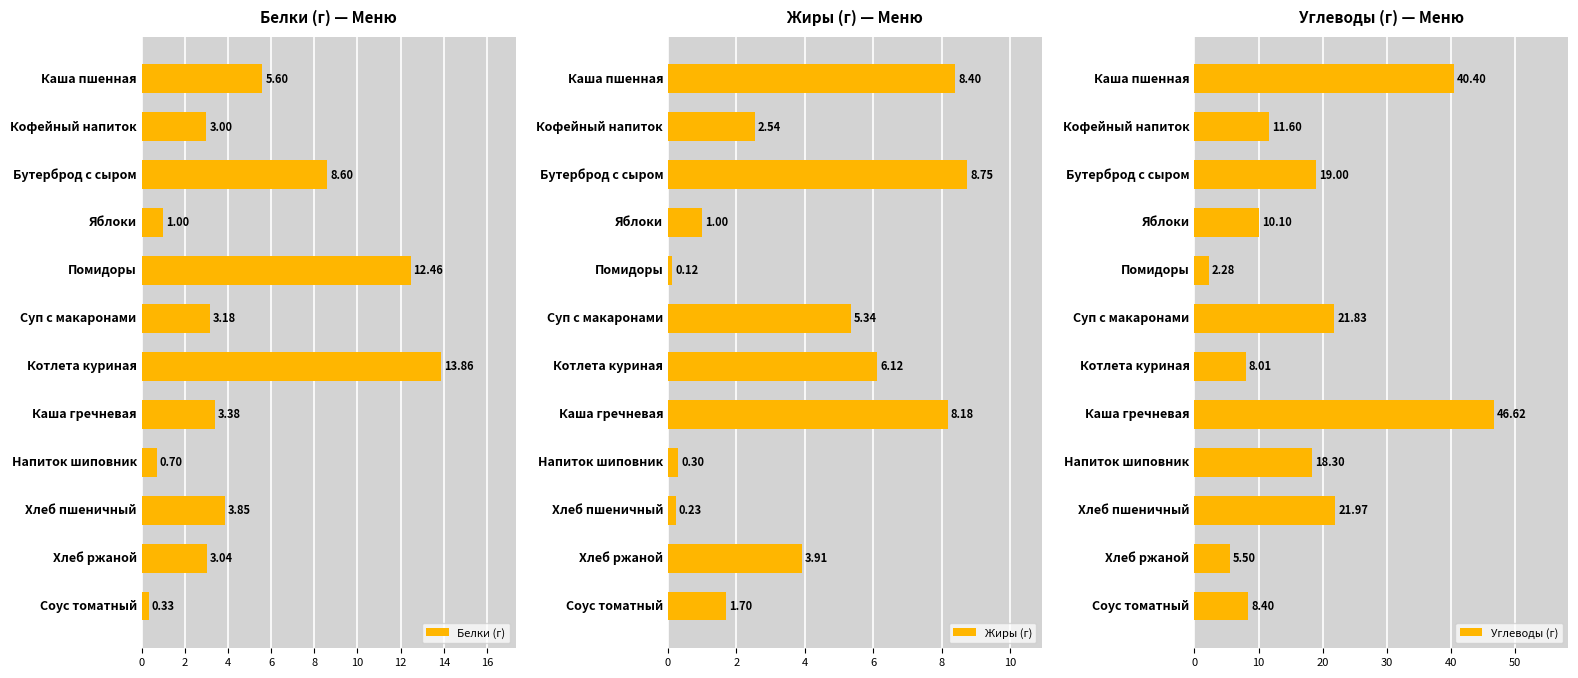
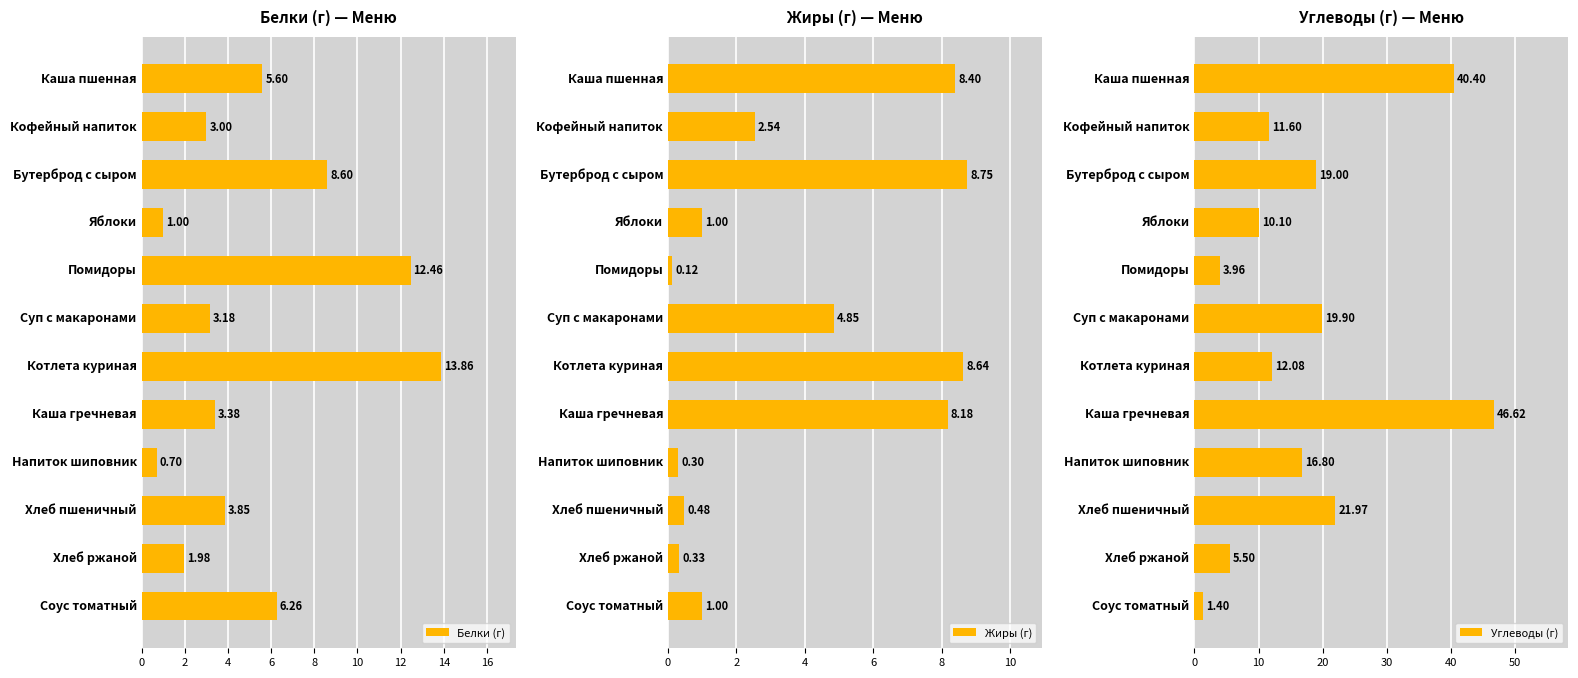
  {
    "Белки (г) — Меню": {
      "Каша пшенная": 5.60,
      "Кофейный напиток": 3.00,
      "Бутерброд с сыром": 8.60,
      "Яблоки": 1.00,
      "Помидоры": 12.46,
      "Суп с макаронами": 3.18,
      "Котлета куриная": 13.86,
      "Каша гречневая": 3.38,
      "Напиток шиповник": 0.70,
      "Хлеб пшеничный": 3.85,
-     "Хлеб ржаной": 3.04,
-     "Соус томатный": 0.33
+     "Хлеб ржаной": 1.98,
+     "Соус томатный": 6.26
    },
    "Жиры (г) — Меню": {
      "Каша пшенная": 8.40,
      "Кофейный напиток": 2.54,
      "Бутерброд с сыром": 8.75,
      "Яблоки": 1.00,
      "Помидоры": 0.12,
-     "Суп с макаронами": 5.34,
-     "Котлета куриная": 6.12,
+     "Суп с макаронами": 4.85,
+     "Котлета куриная": 8.64,
      "Каша гречневая": 8.18,
      "Напиток шиповник": 0.30,
-     "Хлеб пшеничный": 0.23,
-     "Хлеб ржаной": 3.91,
-     "Соус томатный": 1.70
+     "Хлеб пшеничный": 0.48,
+     "Хлеб ржаной": 0.33,
+     "Соус томатный": 1.00
    },
    "Углеводы (г) — Меню": {
      "Каша пшенная": 40.40,
      "Кофейный напиток": 11.60,
      "Бутерброд с сыром": 19.00,
      "Яблоки": 10.10,
-     "Помидоры": 2.28,
-     "Суп с макаронами": 21.83,
-     "Котлета куриная": 8.01,
+     "Помидоры": 3.96,
+     "Суп с макаронами": 19.90,
+     "Котлета куриная": 12.08,
      "Каша гречневая": 46.62,
-     "Напиток шиповник": 18.30,
+     "Напиток шиповник": 16.80,
      "Хлеб пшеничный": 21.97,
      "Хлеб ржаной": 5.50,
-     "Соус томатный": 8.40
+     "Соус томатный": 1.40
    }
  }
